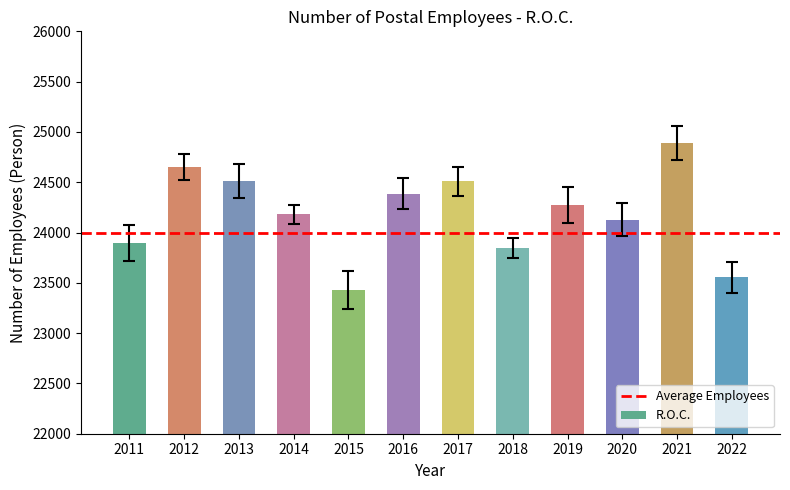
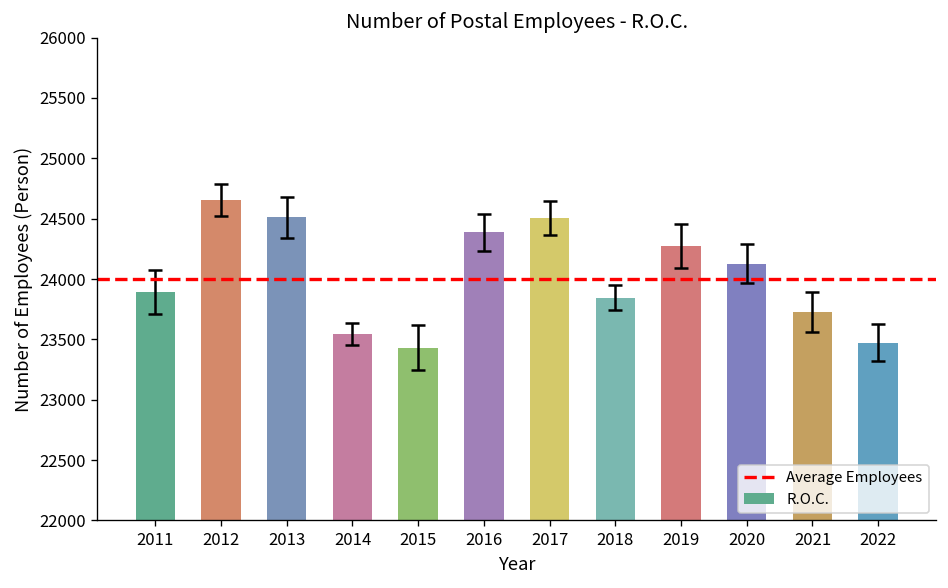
  {
    "R.O.C.": {
      "2011": 23900,
      "2012": 24650,
      "2013": 24510,
-     "2014": 24180,
+     "2014": 23540,
      "2015": 23430,
      "2016": 24390,
      "2017": 24510,
      "2018": 23850,
      "2019": 24270,
      "2020": 24130,
-     "2021": 24890,
-     "2022": 23550
+     "2021": 23730,
+     "2022": 23470
    }
  }
